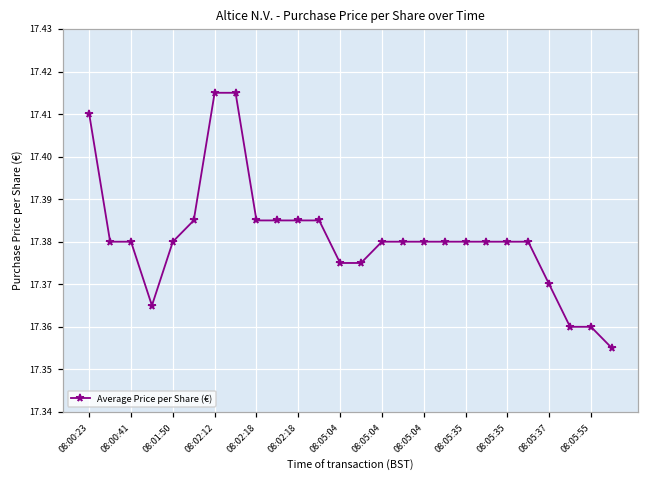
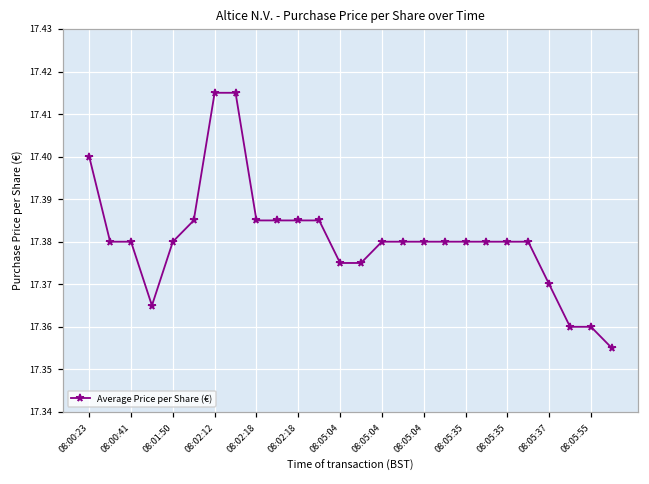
  {
-   "08:00:23": 17.41,
+   "08:00:23": 17.40,
    "08:01:50": 17.38,
    "08:02:12": 17.415,
    "08:05:37": 17.37
  }
